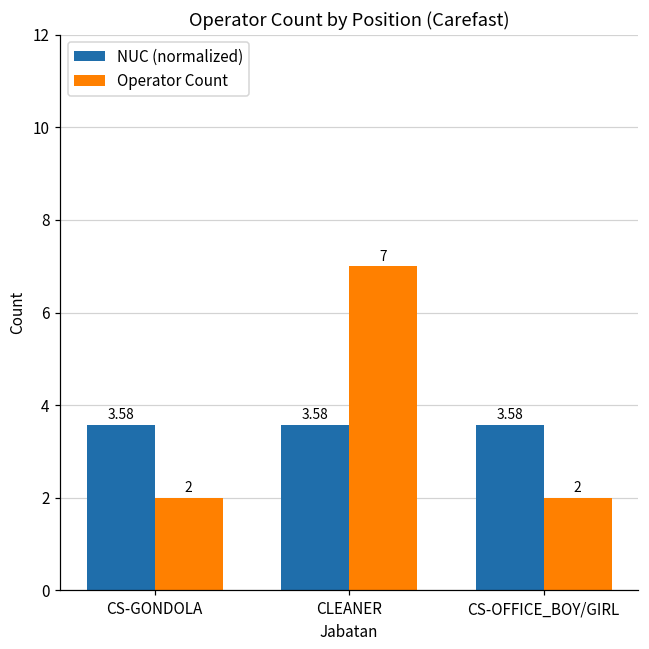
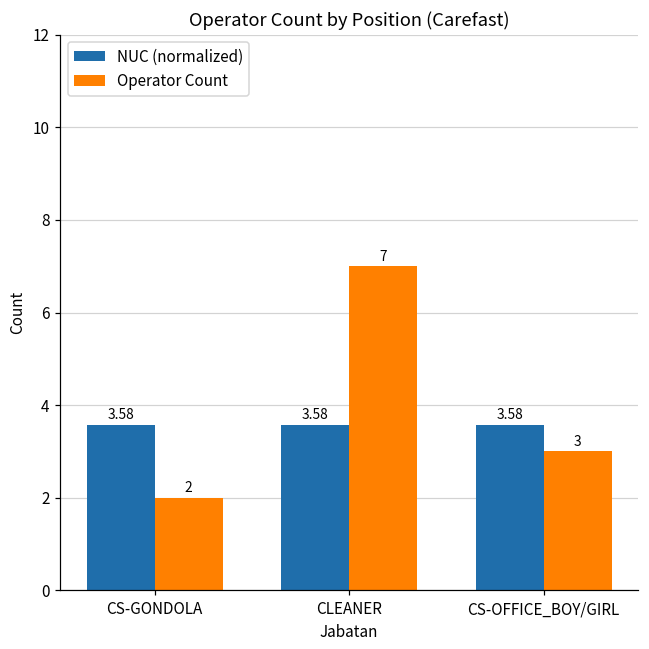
  {
    "NUC (normalized)": {
      "CS-GONDOLA": 3.58,
      "CLEANER": 3.58,
      "CS-OFFICE_BOY/GIRL": 3.58
    },
    "Operator Count": {
      "CS-GONDOLA": 2,
      "CLEANER": 7,
-     "CS-OFFICE_BOY/GIRL": 2
+     "CS-OFFICE_BOY/GIRL": 3
    }
  }
